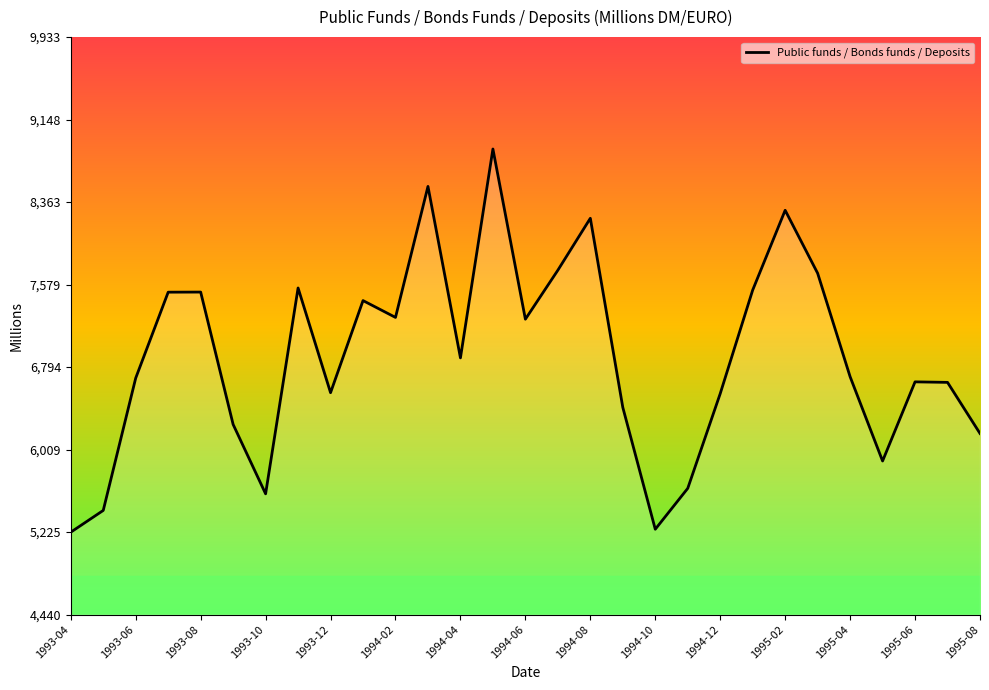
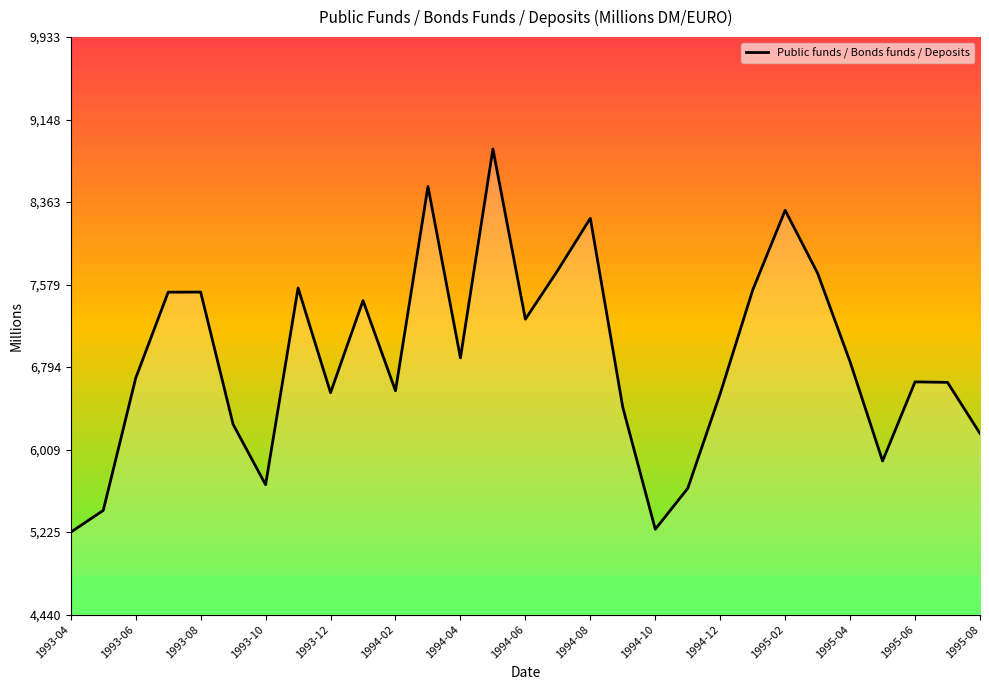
  {
    "1993-04": "5,220",
    "1993-06": "6,690",
    "1993-08": "7,510",
-   "1993-10": "5,590",
+   "1993-10": "5,680",
    "1993-12": "6,550",
-   "1994-02": "7,270",
+   "1994-02": "6,570",
    "1994-04": "6,880",
    "1994-06": "7,250",
    "1994-08": "8,210",
    "1994-10": "5,250",
    "1994-12": "6,540",
    "1995-02": "8,290",
-   "1995-04": "6,700",
+   "1995-04": "6,840",
    "1995-06": "6,650",
    "1995-08": "6,160"
  }
